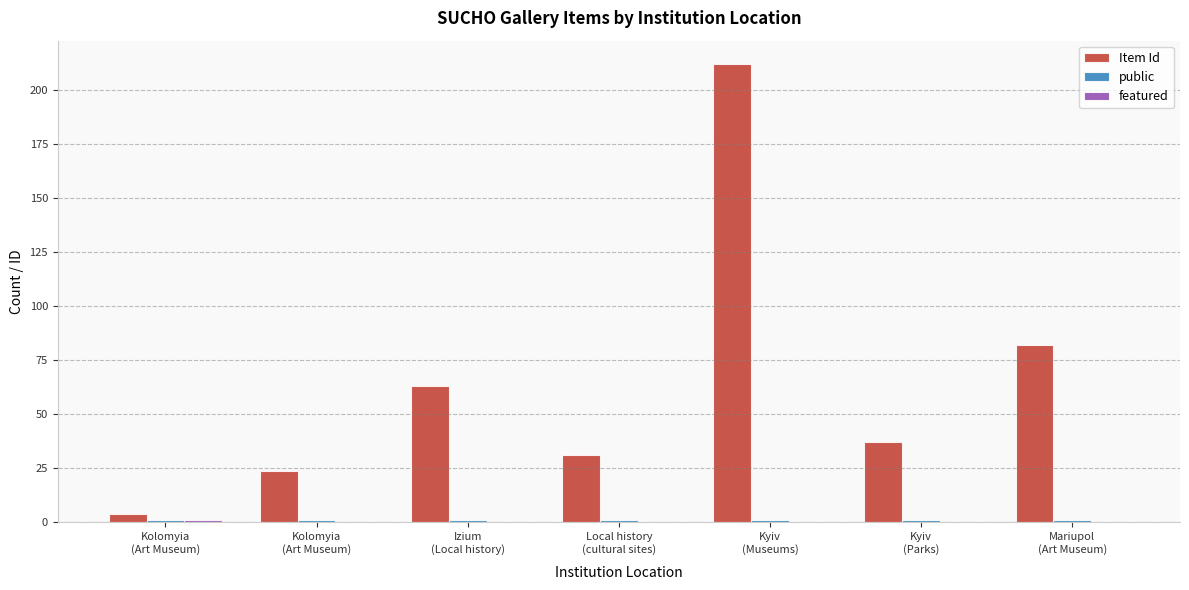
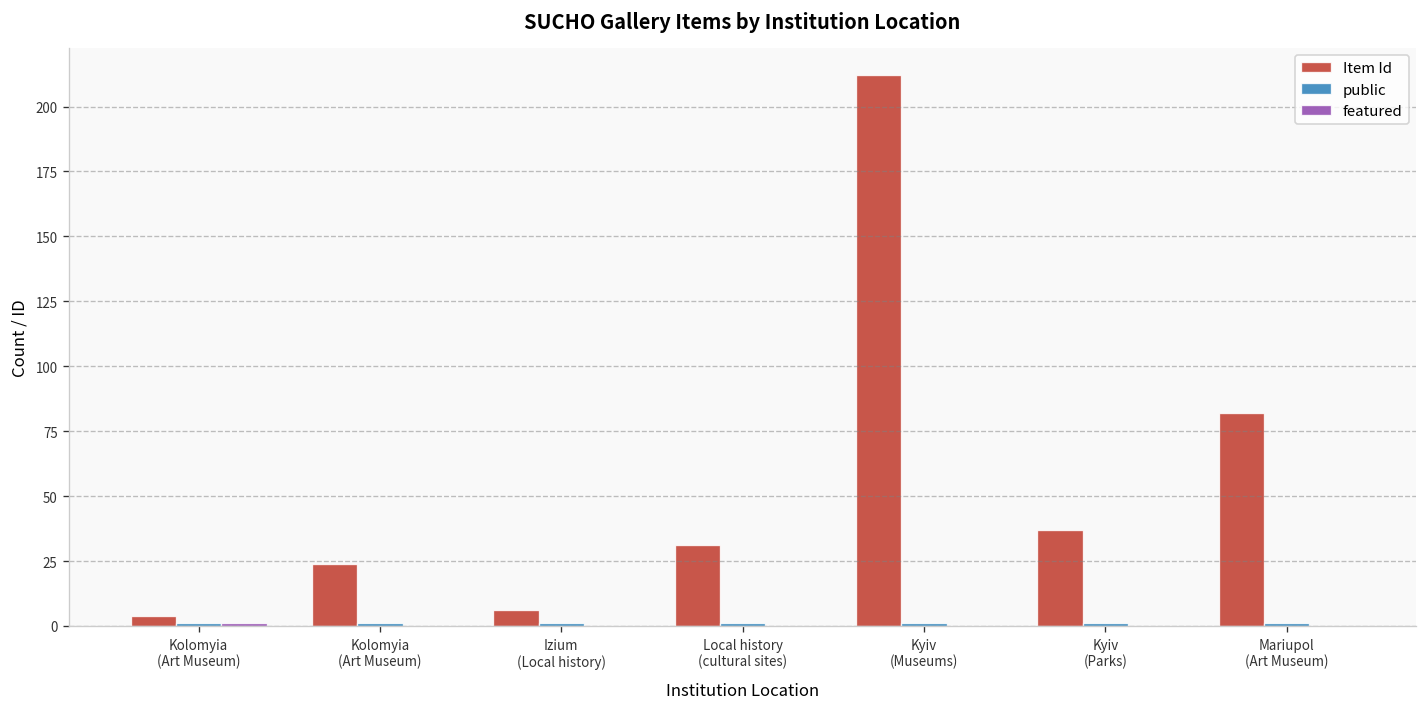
  {
    "Item Id": {
-     "Izium (Local history)": 63,
+     "Izium (Local history)": 6,
      "Local history (cultural sites)": 31,
      "Kyiv (Museums)": 212,
      "Kyiv (Parks)": 37,
      "Mariupol (Art Museum)": 82
    },
    "featured": {
      "Izium (Local history)": 0,
      "Local history (cultural sites)": 0,
      "Kyiv (Museums)": 0,
      "Kyiv (Parks)": 0,
      "Mariupol (Art Museum)": 0
    }
  }
